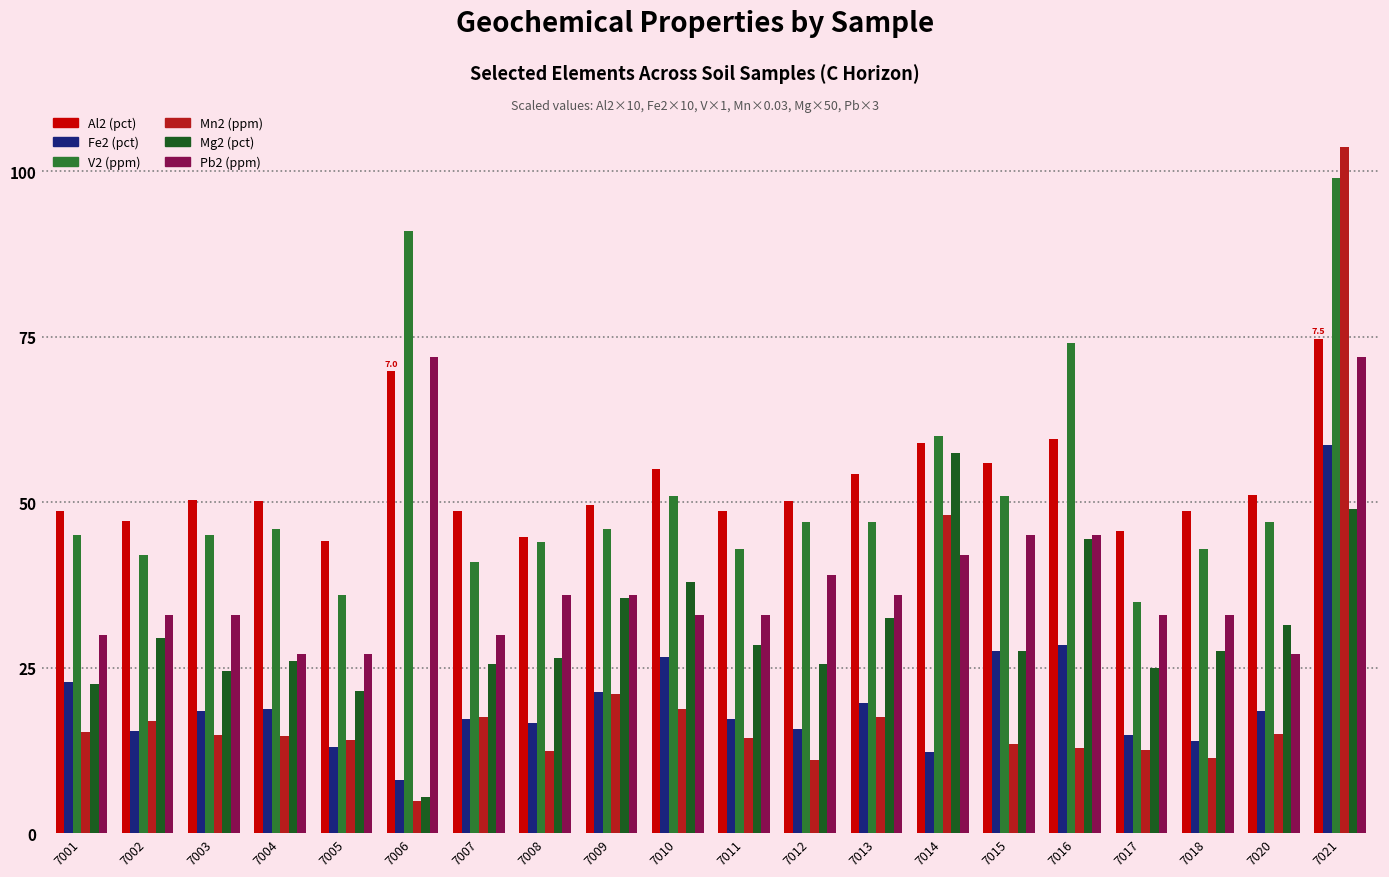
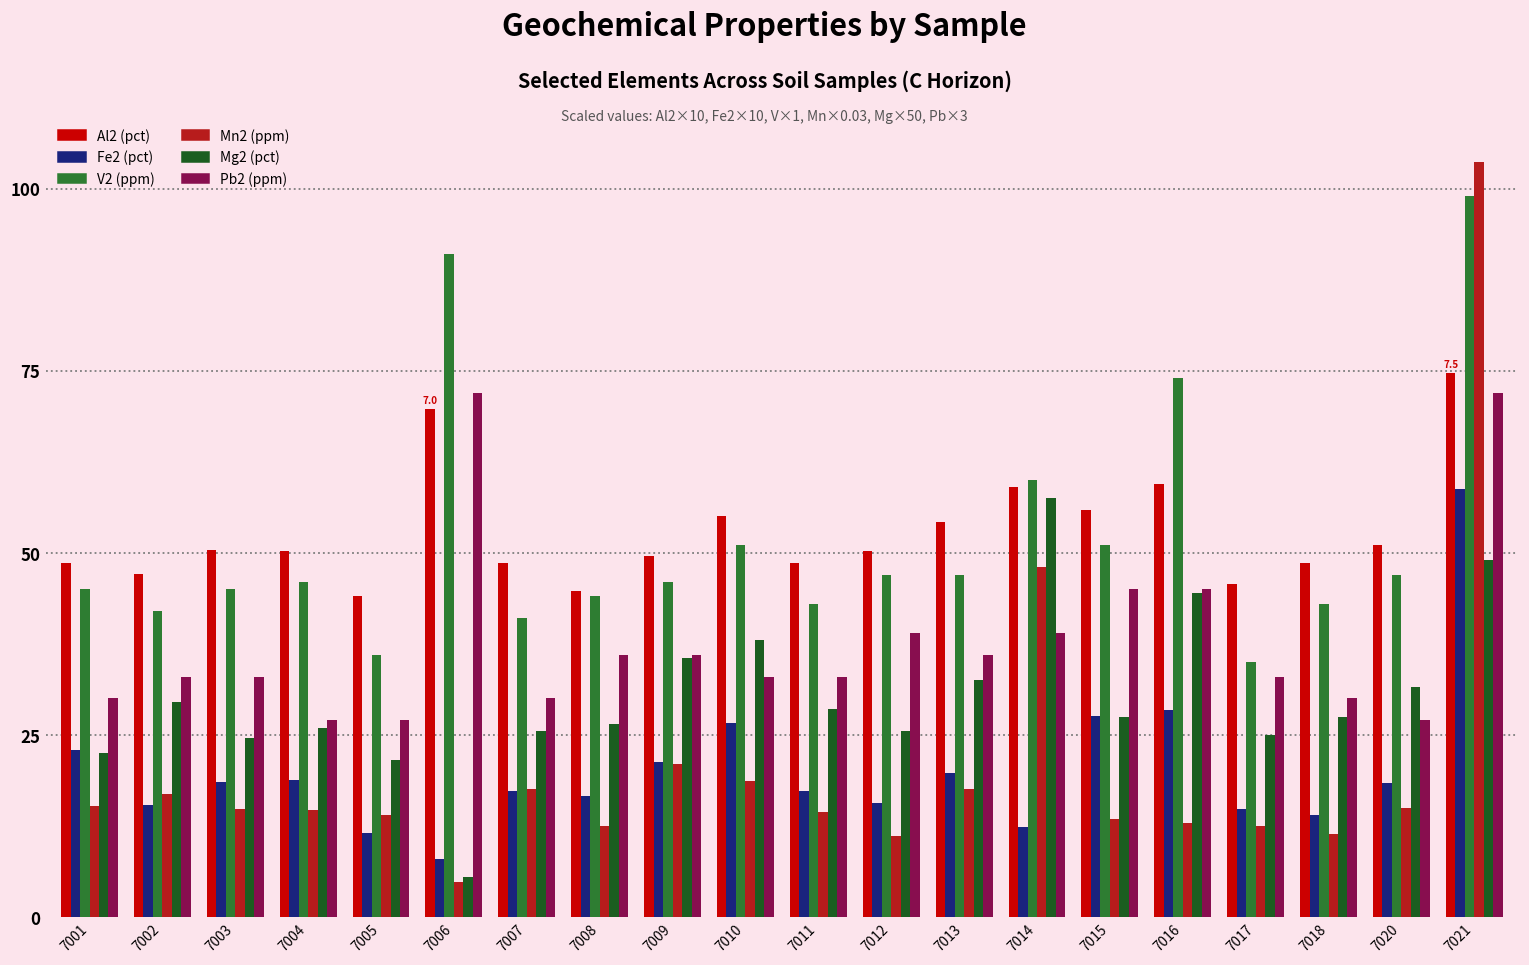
  {
    "Fe2 (pct)": {
      "7001": 23,
      "7002": 15,
      "7003": 19,
      "7004": 19,
-     "7005": 13,
+     "7005": 12,
      "7006": 8,
      "7007": 17,
      "7008": 17,
      "7009": 21,
      "7010": 27,
      "7011": 17,
      "7012": 16,
      "7013": 20,
      "7014": 12,
      "7015": 28,
      "7016": 28,
      "7017": 15,
      "7018": 14,
      "7020": 18,
      "7021": 59
    },
    "Pb2 (ppm)": {
      "7001": 30,
      "7002": 33,
      "7003": 33,
      "7004": 27,
      "7005": 27,
      "7006": 72,
      "7007": 30,
      "7008": 36,
      "7009": 36,
      "7010": 33,
      "7011": 33,
      "7012": 39,
      "7013": 36,
-     "7014": 42,
+     "7014": 39,
      "7015": 45,
      "7016": 45,
      "7017": 33,
-     "7018": 33,
+     "7018": 30,
      "7020": 27,
      "7021": 72
    }
  }
